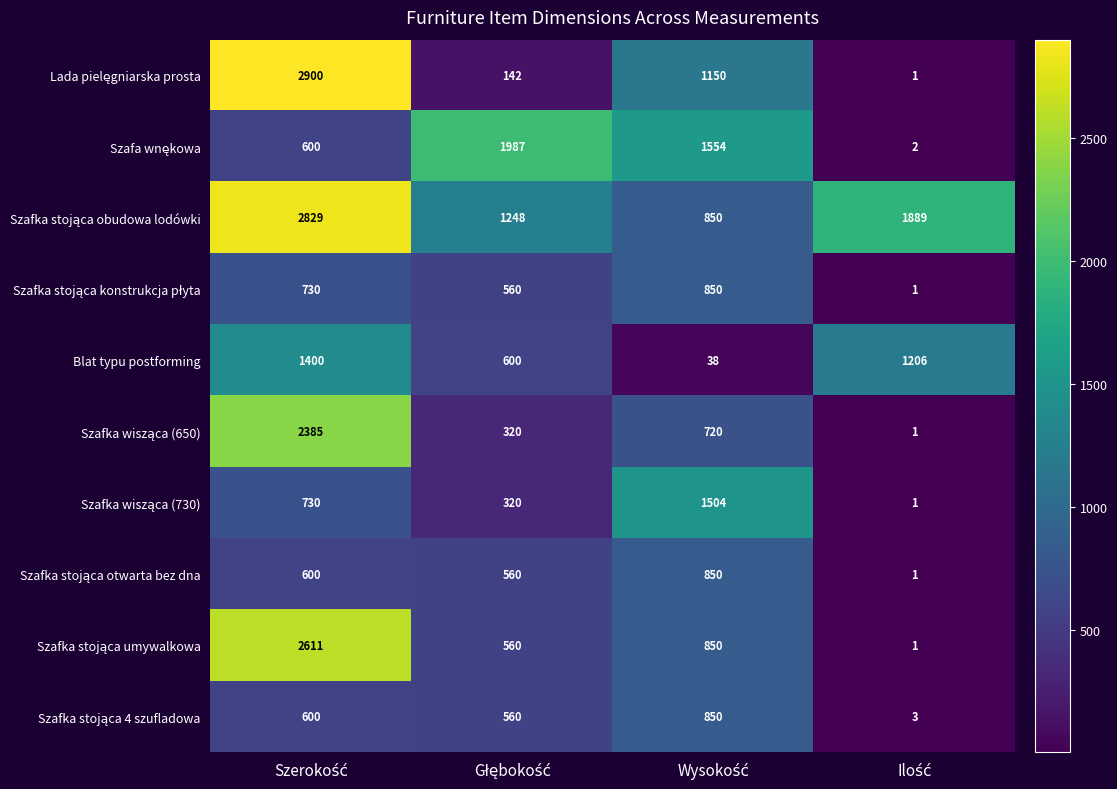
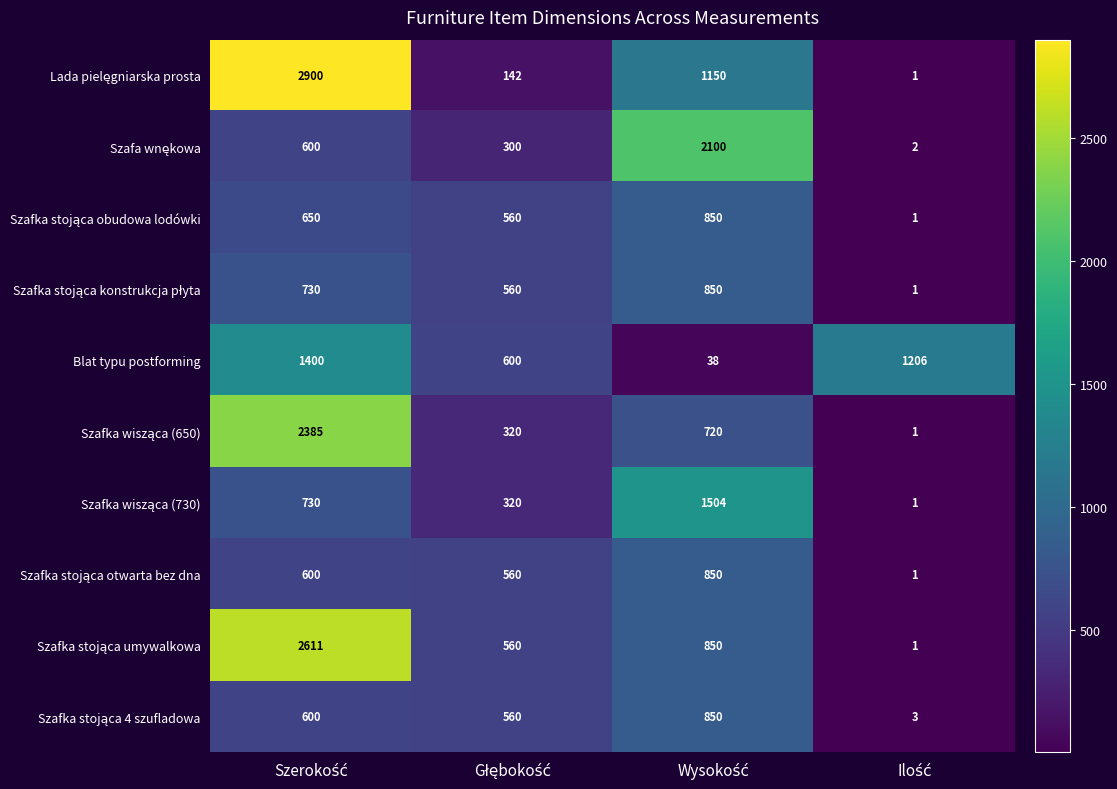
  {
    "Lada pielęgniarska prosta": {
      "Szerokość": 2900,
      "Głębokość": 142,
      "Wysokość": 1150,
      "Ilość": 1
    },
    "Szafa wnękowa": {
      "Szerokość": 600,
-     "Głębokość": 1987,
-     "Wysokość": 1554,
+     "Głębokość": 300,
+     "Wysokość": 2100,
      "Ilość": 2
    },
    "Szafka stojąca obudowa lodówki": {
-     "Szerokość": 2829,
-     "Głębokość": 1248,
+     "Szerokość": 650,
+     "Głębokość": 560,
      "Wysokość": 850,
-     "Ilość": 1889
+     "Ilość": 1
    },
    "Szafka stojąca konstrukcja płyta": {
      "Szerokość": 730,
      "Głębokość": 560,
      "Wysokość": 850,
      "Ilość": 1
    },
    "Blat typu postforming": {
      "Szerokość": 1400,
      "Głębokość": 600,
      "Wysokość": 38,
      "Ilość": 1206
    },
    "Szafka wisząca (650)": {
      "Szerokość": 2385,
      "Głębokość": 320,
      "Wysokość": 720,
      "Ilość": 1
    },
    "Szafka wisząca (730)": {
      "Szerokość": 730,
      "Głębokość": 320,
      "Wysokość": 1504,
      "Ilość": 1
    },
    "Szafka stojąca otwarta bez dna": {
      "Szerokość": 600,
      "Głębokość": 560,
      "Wysokość": 850,
      "Ilość": 1
    },
    "Szafka stojąca umywalkowa": {
      "Szerokość": 2611,
      "Głębokość": 560,
      "Wysokość": 850,
      "Ilość": 1
    },
    "Szafka stojąca 4 szufladowa": {
      "Szerokość": 600,
      "Głębokość": 560,
      "Wysokość": 850,
      "Ilość": 3
    }
  }
